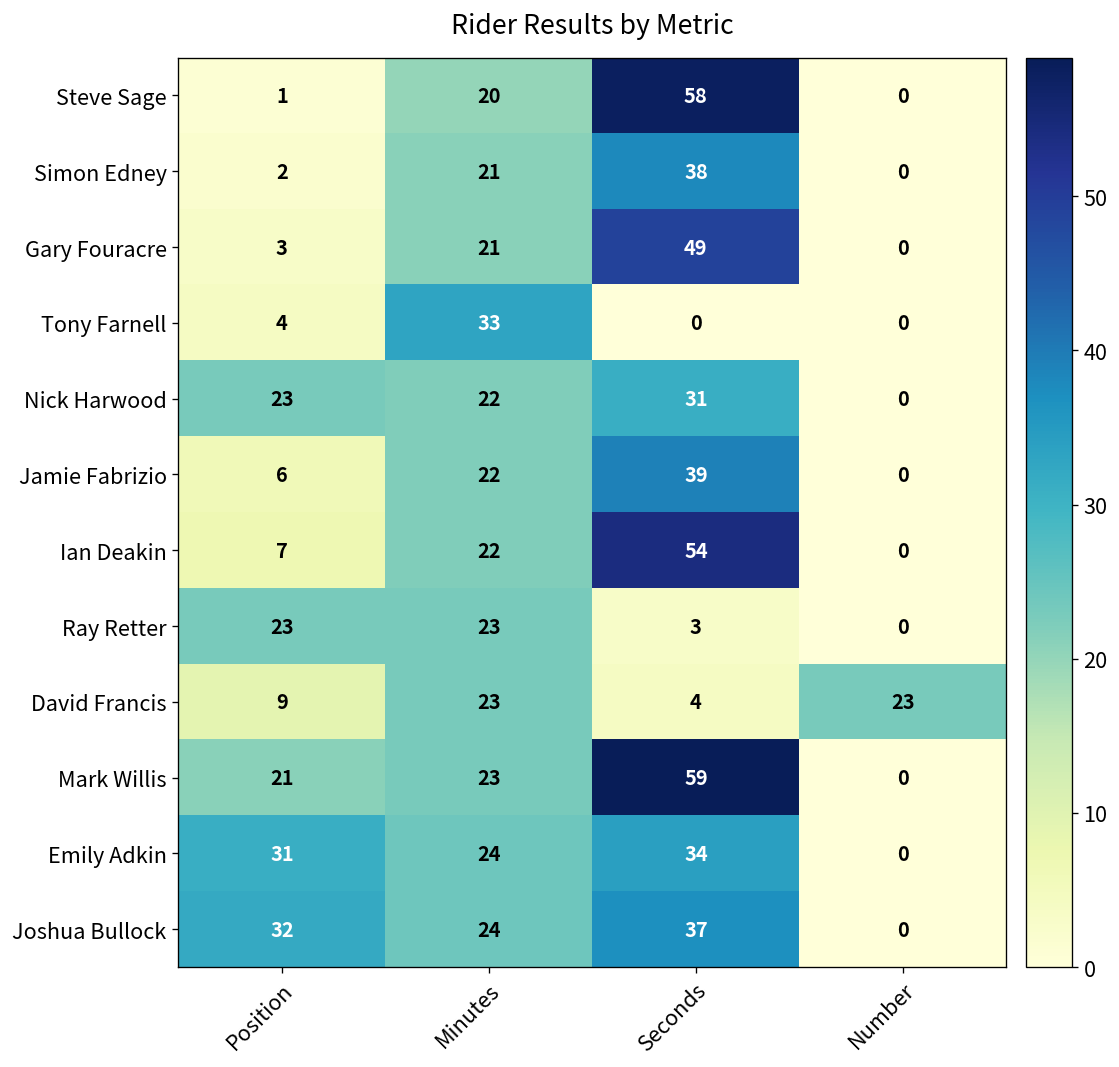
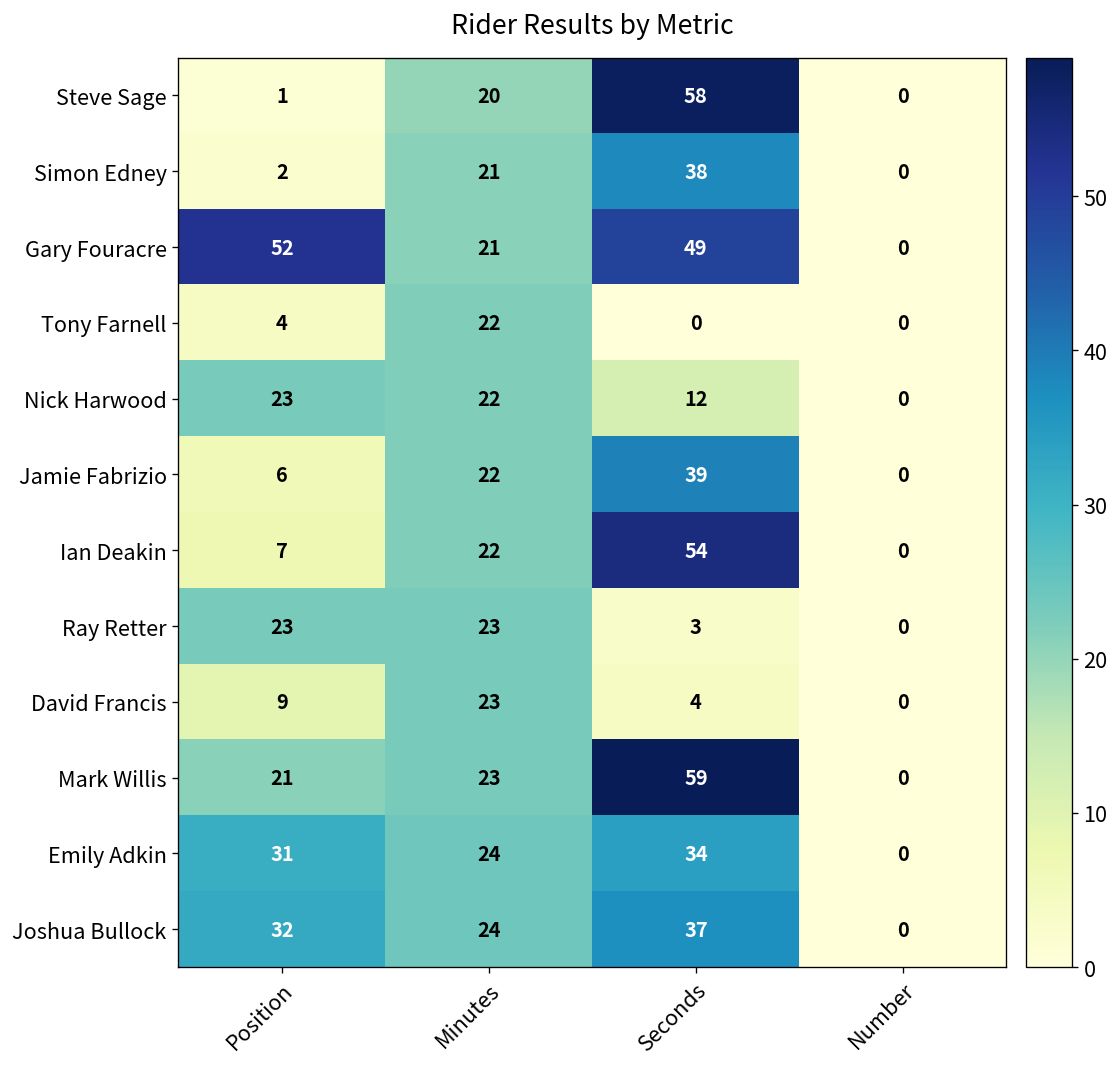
  {
    "Steve Sage": {
      "Position": 1,
      "Minutes": 20,
      "Seconds": 58,
      "Number": 0
    },
    "Simon Edney": {
      "Position": 2,
      "Minutes": 21,
      "Seconds": 38,
      "Number": 0
    },
    "Gary Fouracre": {
-     "Position": 3,
+     "Position": 52,
      "Minutes": 21,
      "Seconds": 49,
      "Number": 0
    },
    "Tony Farnell": {
      "Position": 4,
-     "Minutes": 33,
+     "Minutes": 22,
      "Seconds": 0,
      "Number": 0
    },
    "Nick Harwood": {
      "Position": 23,
      "Minutes": 22,
-     "Seconds": 31,
+     "Seconds": 12,
      "Number": 0
    },
    "Jamie Fabrizio": {
      "Position": 6,
      "Minutes": 22,
      "Seconds": 39,
      "Number": 0
    },
    "Ian Deakin": {
      "Position": 7,
      "Minutes": 22,
      "Seconds": 54,
      "Number": 0
    },
    "Ray Retter": {
      "Position": 23,
      "Minutes": 23,
      "Seconds": 3,
      "Number": 0
    },
    "David Francis": {
      "Position": 9,
      "Minutes": 23,
      "Seconds": 4,
-     "Number": 23
+     "Number": 0
    },
    "Mark Willis": {
      "Position": 21,
      "Minutes": 23,
      "Seconds": 59,
      "Number": 0
    },
    "Emily Adkin": {
      "Position": 31,
      "Minutes": 24,
      "Seconds": 34,
      "Number": 0
    },
    "Joshua Bullock": {
      "Position": 32,
      "Minutes": 24,
      "Seconds": 37,
      "Number": 0
    }
  }
